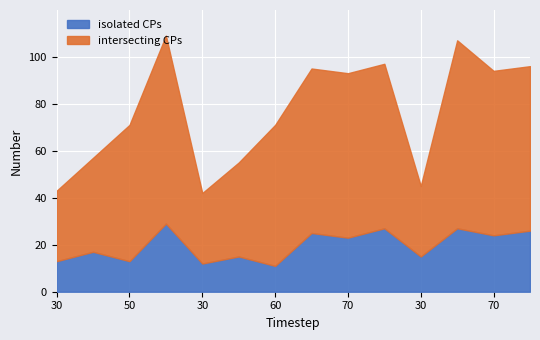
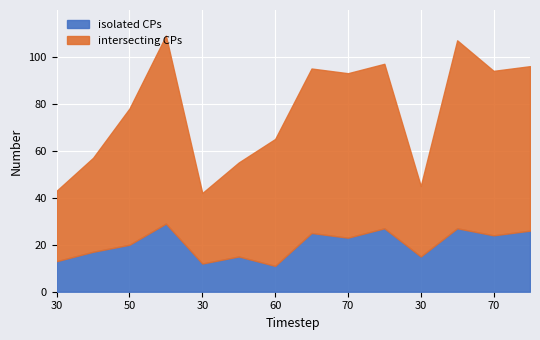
  {
    "isolated CPs": {
-     "50": 13,
+     "50": 20,
      "60": 11
    },
    "intersecting CPs": {
      "50": 58,
-     "60": 60
+     "60": 54
    }
  }
